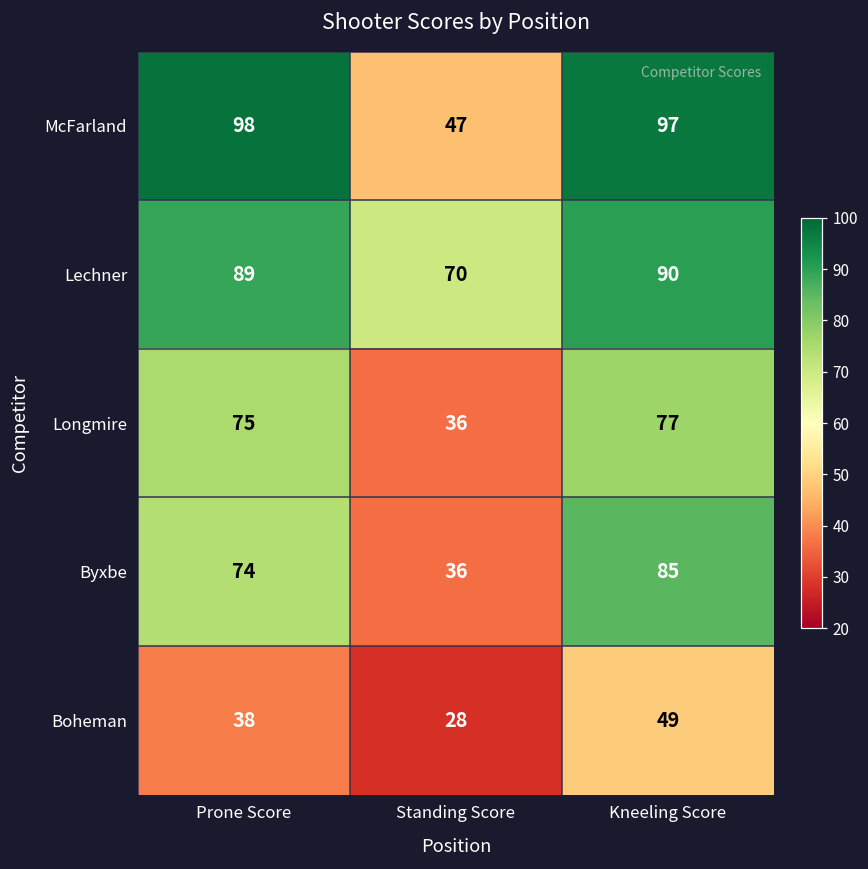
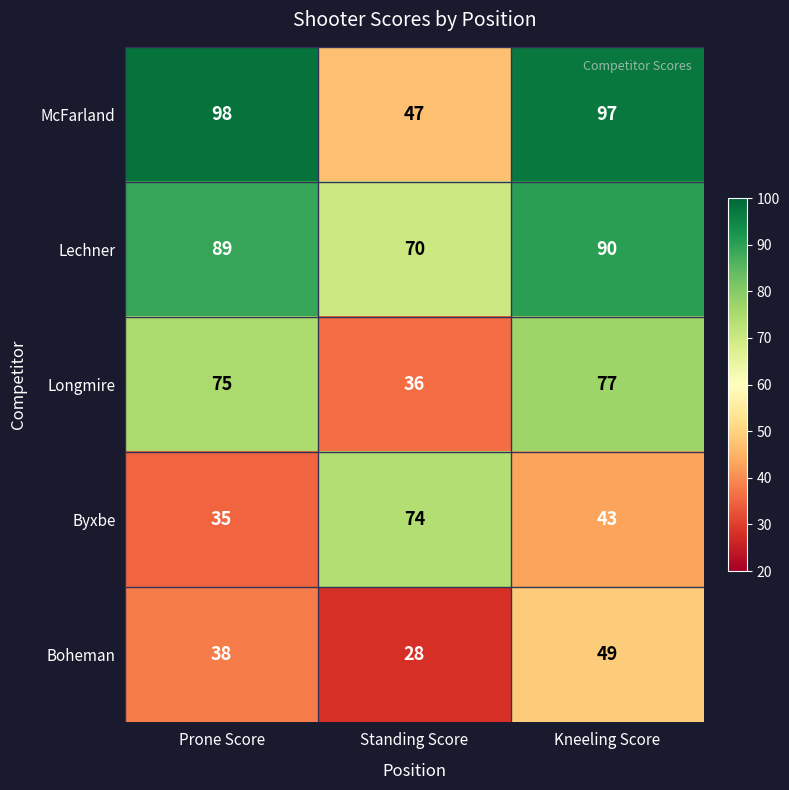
  {
    "McFarland": {
      "Prone Score": 98,
      "Standing Score": 47
    },
    "Lechner": {
      "Prone Score": 89,
      "Standing Score": 70,
      "Kneeling Score": 90
    },
    "Longmire": {
      "Prone Score": 75,
      "Standing Score": 36,
      "Kneeling Score": 77
    },
    "Byxbe": {
-     "Prone Score": 74,
-     "Standing Score": 36,
-     "Kneeling Score": 85
+     "Prone Score": 35,
+     "Standing Score": 74,
+     "Kneeling Score": 43
    },
    "Boheman": {
      "Prone Score": 38,
      "Standing Score": 28,
      "Kneeling Score": 49
    }
  }
